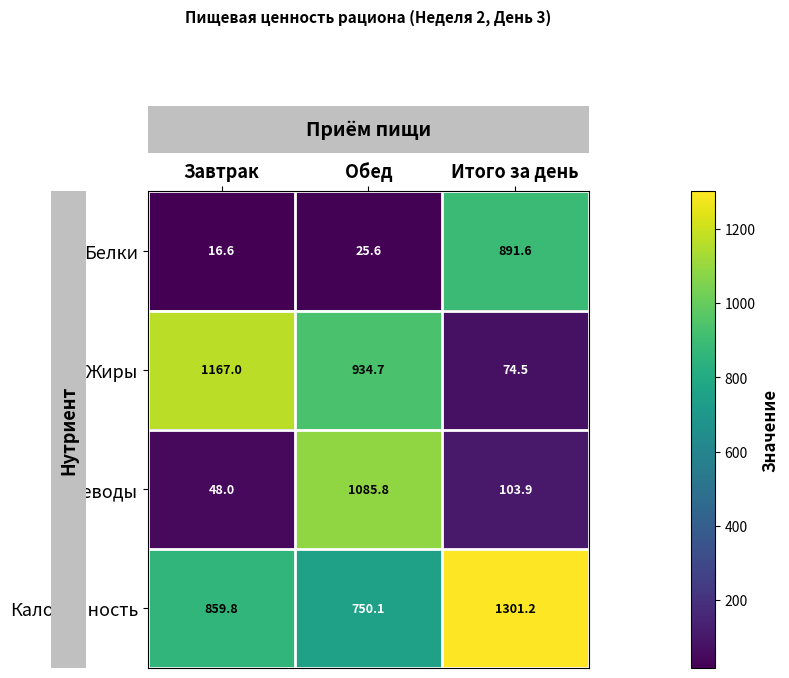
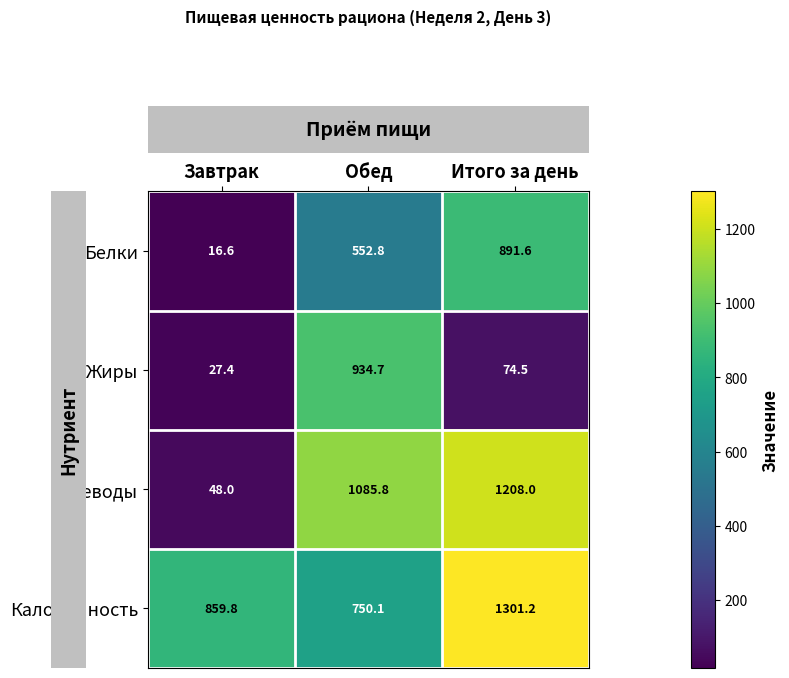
  {
    "Белки": {
      "Завтрак": 16.6,
-     "Обед": 25.6,
+     "Обед": 552.8,
      "Итого за день": 891.6
    },
    "Жиры": {
-     "Завтрак": 1167.0,
+     "Завтрак": 27.4,
      "Обед": 934.7,
      "Итого за день": 74.5
    },
    "Углеводы": {
      "Завтрак": 48.0,
      "Обед": 1085.8,
-     "Итого за день": 103.9
+     "Итого за день": 1208.0
    },
    "Калорийность": {
      "Завтрак": 859.8,
      "Обед": 750.1,
      "Итого за день": 1301.2
    }
  }
